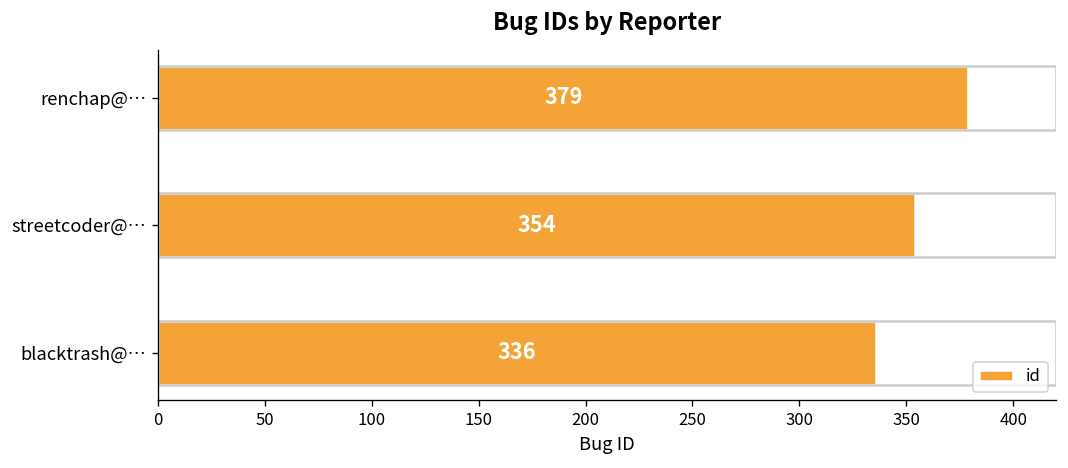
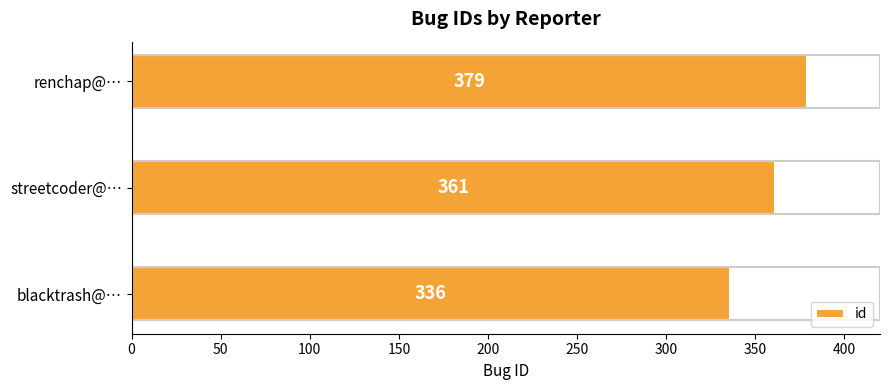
  {
    "renchap@…": 379,
-   "streetcoder@…": 354,
+   "streetcoder@…": 361,
    "blacktrash@…": 336
  }
